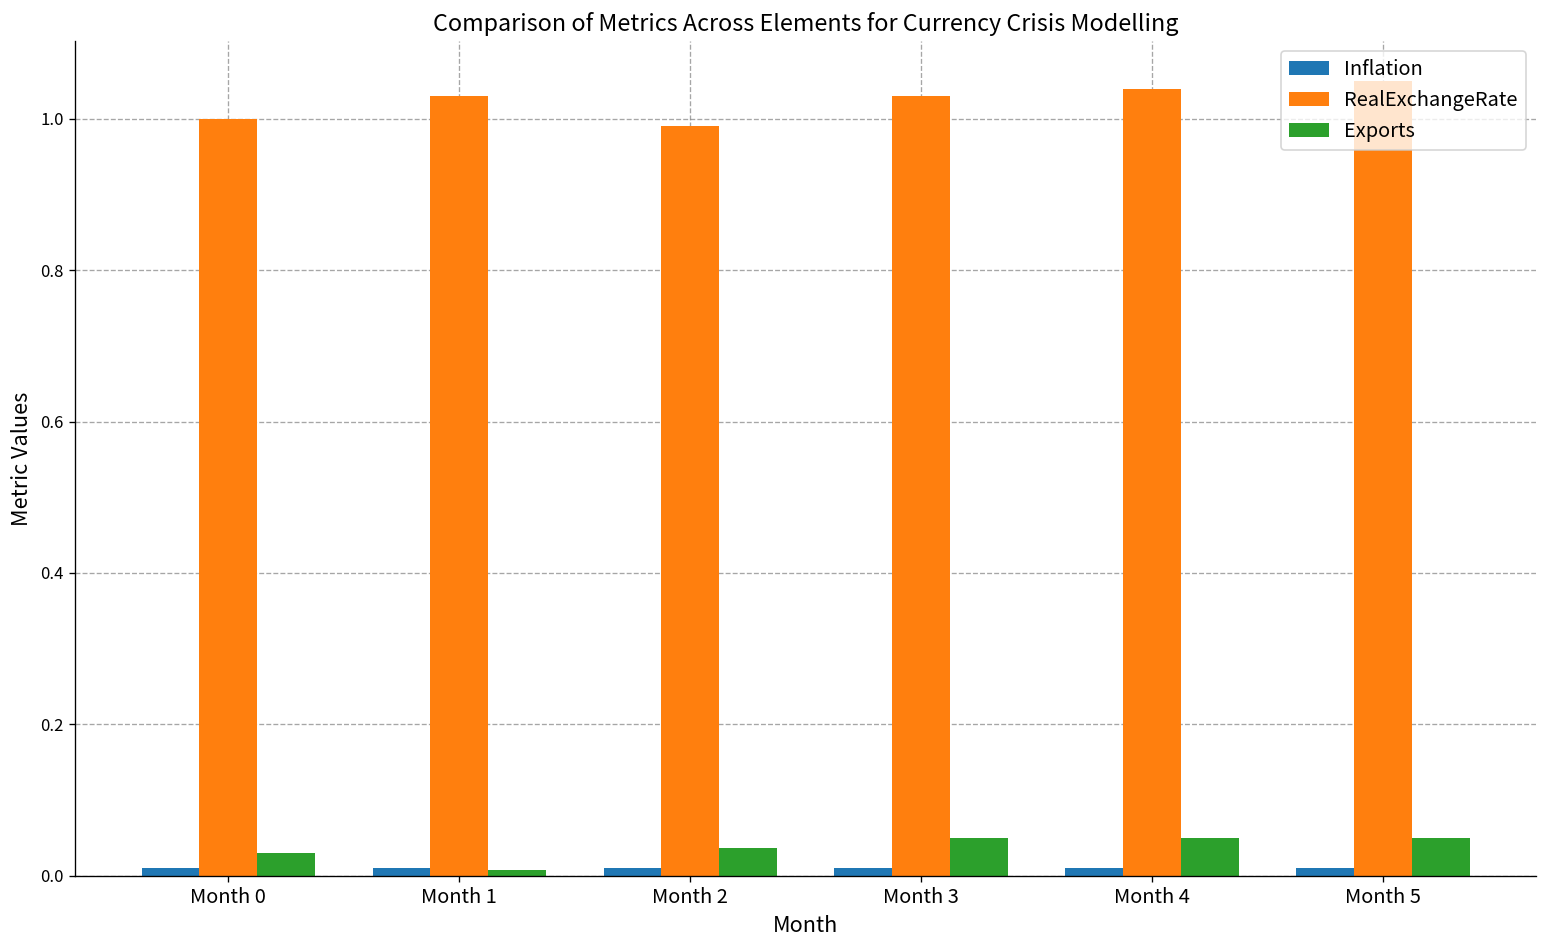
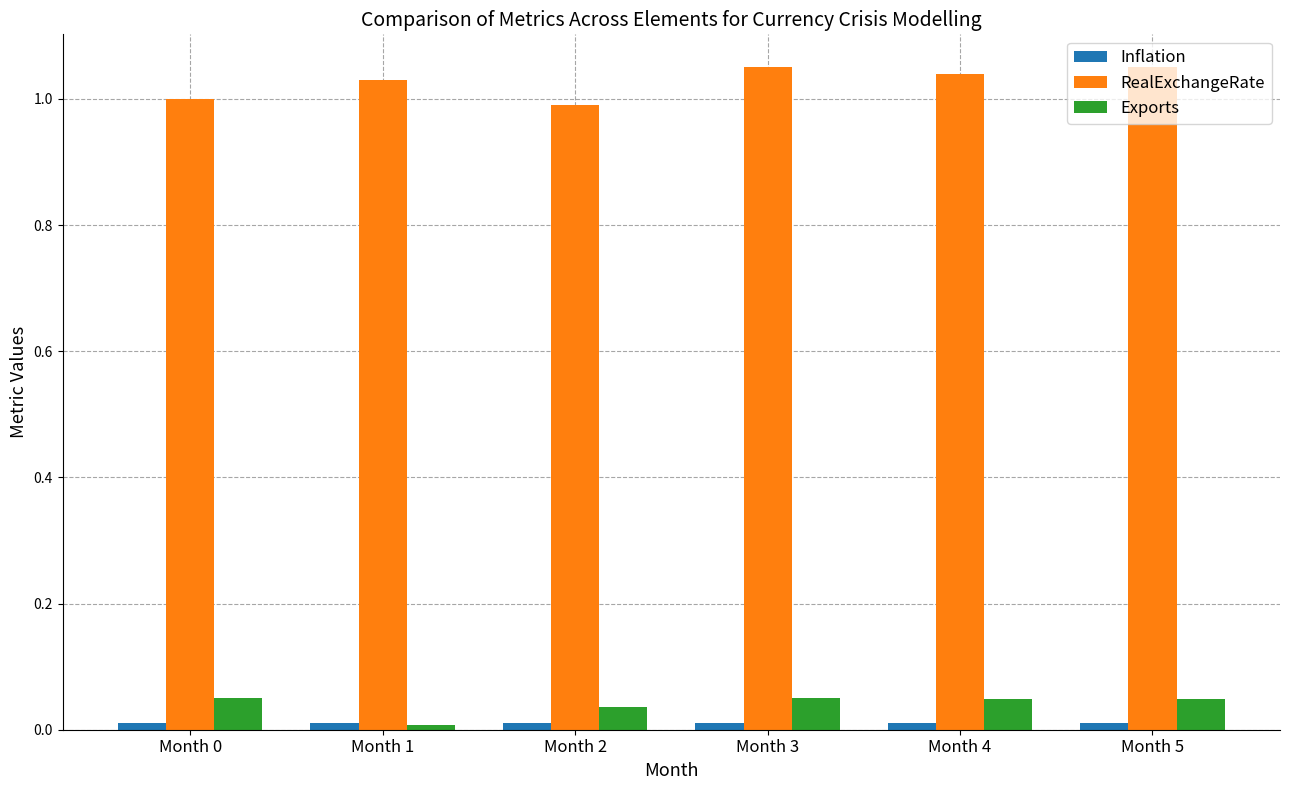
  {
    "Inflation": {
      "Month 0": 0.01,
      "Month 1": 0.01,
      "Month 2": 0.01,
      "Month 3": 0.01,
      "Month 4": 0.01,
      "Month 5": 0.01
    },
    "RealExchangeRate": {
      "Month 0": 1.00,
      "Month 1": 1.03,
      "Month 2": 0.99,
-     "Month 3": 1.03,
+     "Month 3": 1.05,
      "Month 4": 1.04
    },
    "Exports": {
-     "Month 0": 0.03,
+     "Month 0": 0.05,
      "Month 1": 0.01,
      "Month 2": 0.04,
      "Month 3": 0.05,
      "Month 4": 0.05,
      "Month 5": 0.05
    }
  }
